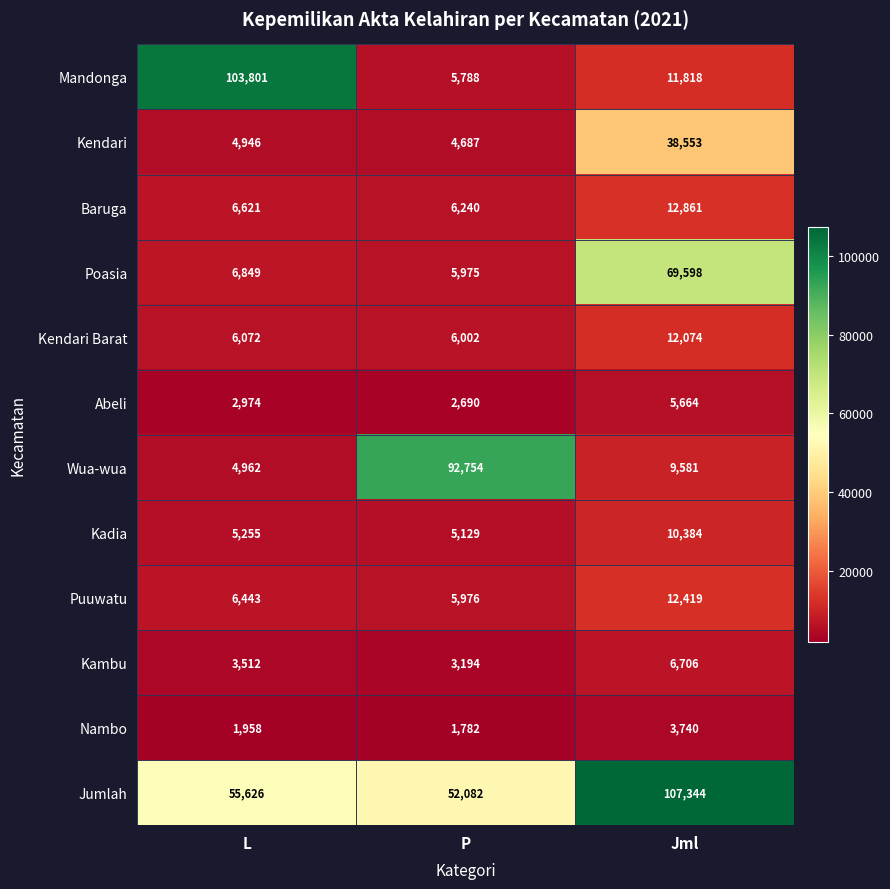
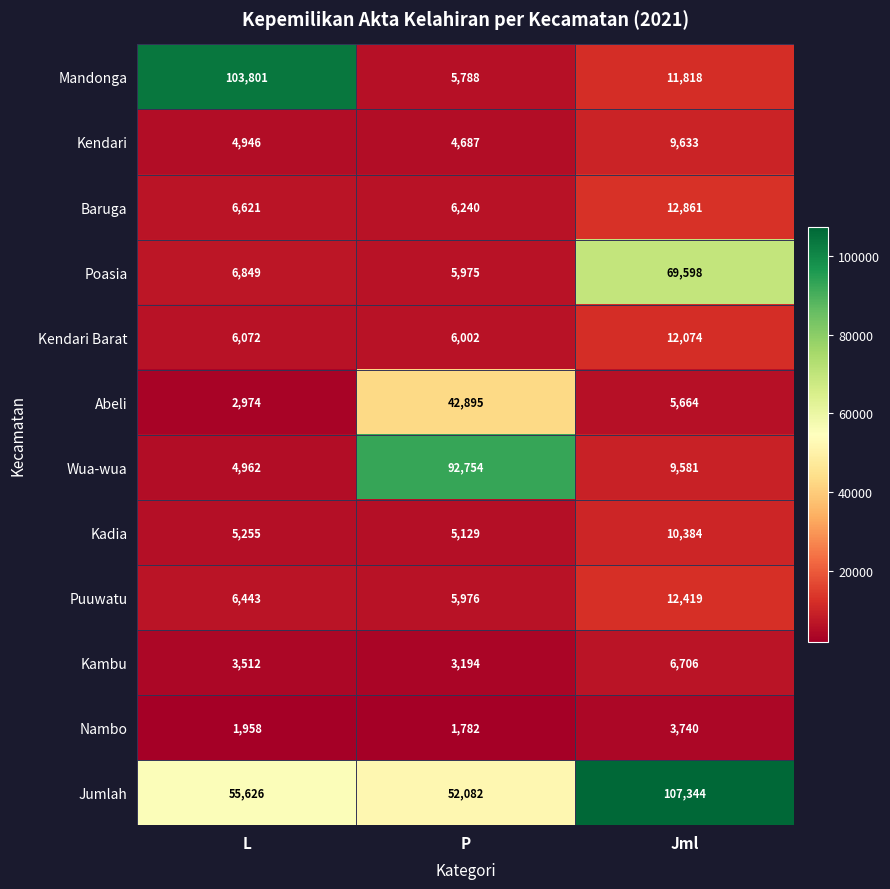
  {
    "Mandonga": {
      "L": "103,801",
      "P": "5,788",
      "Jml": "11,818"
    },
    "Kendari": {
      "L": "4,946",
      "P": "4,687",
-     "Jml": "38,553"
+     "Jml": "9,633"
    },
    "Baruga": {
      "L": "6,621",
      "P": "6,240",
      "Jml": "12,861"
    },
    "Poasia": {
      "L": "6,849",
      "P": "5,975",
      "Jml": "69,598"
    },
    "Kendari Barat": {
      "L": "6,072",
      "P": "6,002",
      "Jml": "12,074"
    },
    "Abeli": {
      "L": "2,974",
-     "P": "2,690",
+     "P": "42,895",
      "Jml": "5,664"
    },
    "Wua-wua": {
      "L": "4,962",
      "P": "92,754",
      "Jml": "9,581"
    },
    "Kadia": {
      "L": "5,255",
      "P": "5,129",
      "Jml": "10,384"
    },
    "Puuwatu": {
      "L": "6,443",
      "P": "5,976",
      "Jml": "12,419"
    },
    "Kambu": {
      "L": "3,512",
      "P": "3,194",
      "Jml": "6,706"
    },
    "Nambo": {
      "L": "1,958",
      "P": "1,782",
      "Jml": "3,740"
    },
    "Jumlah": {
      "L": "55,626",
      "P": "52,082",
      "Jml": "107,344"
    }
  }
